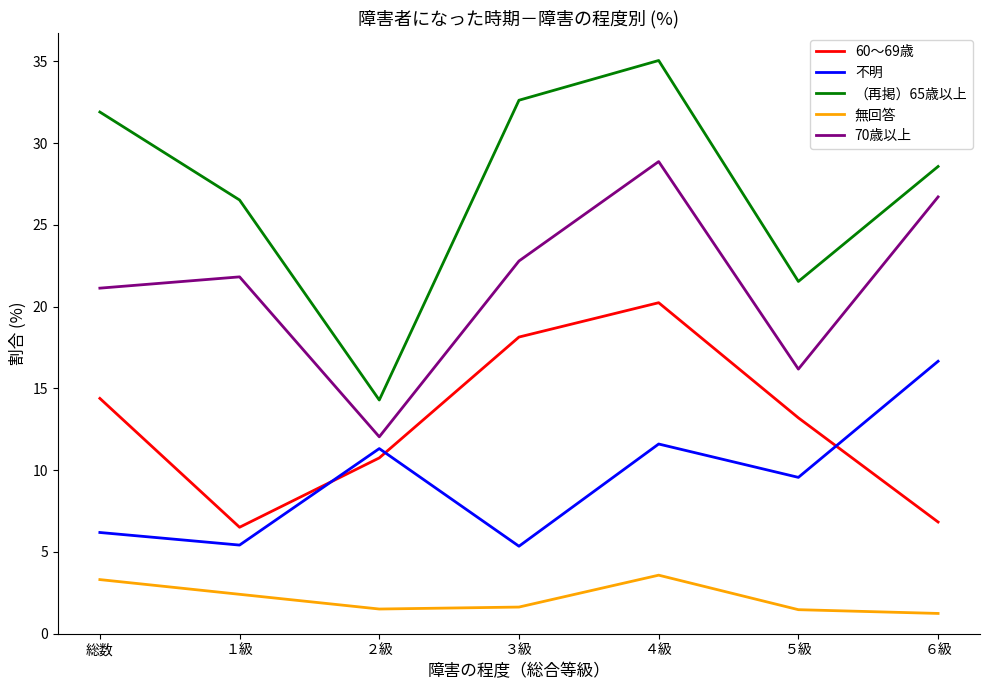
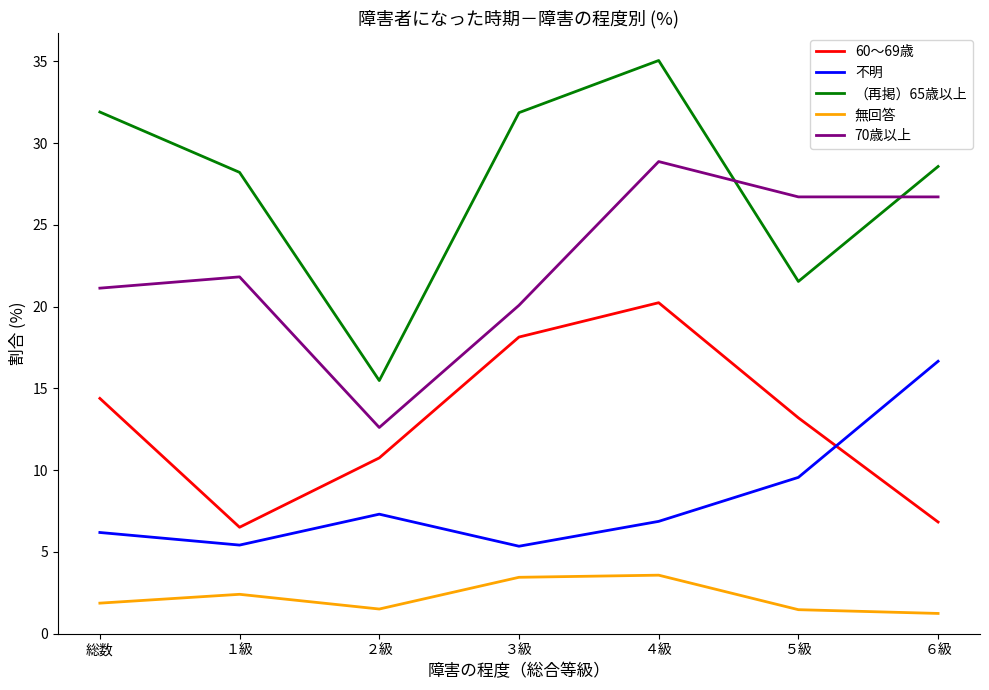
  {
    "60～69歳": {
      "総数": 14.4,
      "１級": 6.5,
      "２級": 10.8,
      "３級": 18.1,
      "４級": 20.2,
      "５級": 13.2,
      "６級": 6.8
    },
    "不明": {
      "総数": 6.2,
      "１級": 5.4,
-     "２級": 11.3,
+     "２級": 7.3,
      "３級": 5.4,
-     "４級": 11.6,
+     "４級": 6.9,
      "５級": 9.6,
      "６級": 16.7
    },
    "（再掲）65歳以上": {
      "総数": 31.9,
-     "１級": 26.5,
-     "２級": 14.3,
-     "３級": 32.6,
+     "１級": 28.2,
+     "２級": 15.5,
+     "３級": 31.9,
      "４級": 35.1,
      "５級": 21.5,
      "６級": 28.6
    },
    "無回答": {
-     "総数": 3.3,
+     "総数": 1.9,
      "１級": 2.4,
      "２級": 1.5,
-     "３級": 1.6,
+     "３級": 3.5,
      "４級": 3.6,
      "５級": 1.5,
      "６級": 1.2
    },
    "70歳以上": {
      "総数": 21.1,
      "１級": 21.8,
-     "２級": 12.0,
-     "３級": 22.8,
+     "２級": 12.6,
+     "３級": 20.1,
      "４級": 28.9,
-     "５級": 16.2,
+     "５級": 26.7,
      "６級": 26.7
    }
  }
